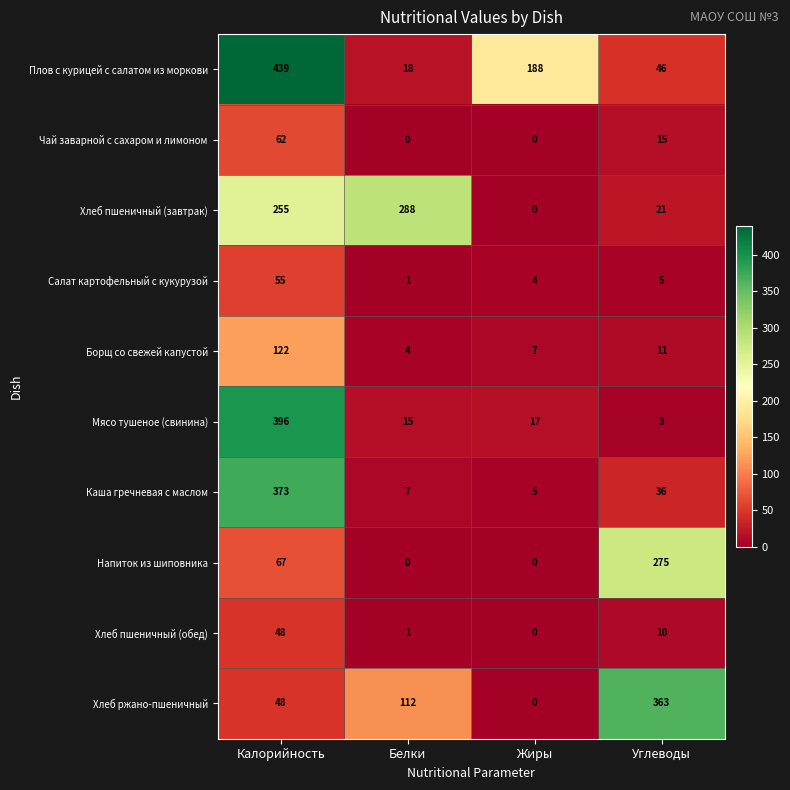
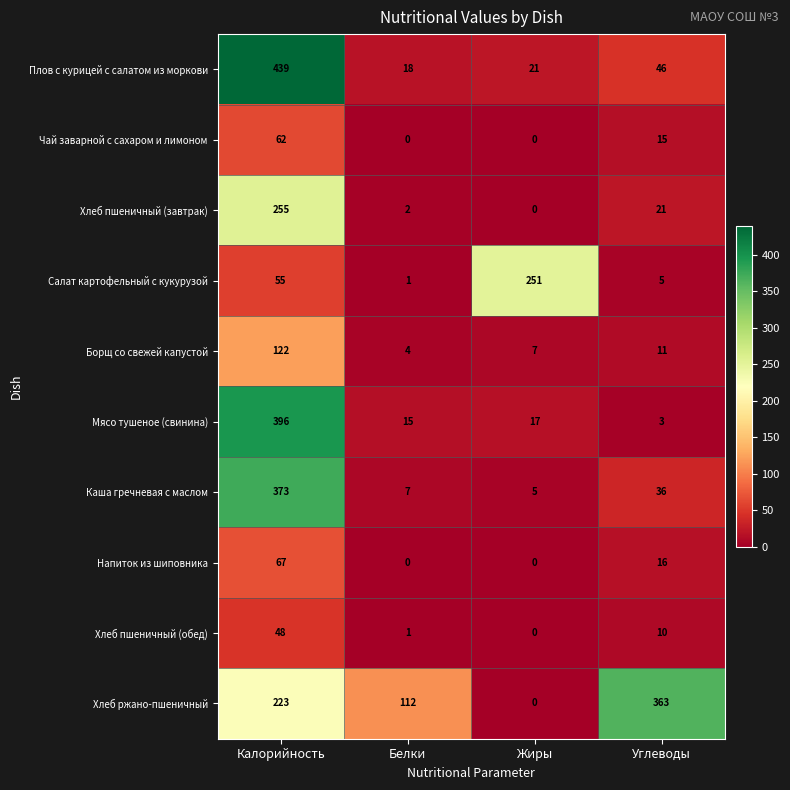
  {
    "Плов с курицей с салатом из моркови": {
      "Калорийность": 439,
      "Белки": 18,
-     "Жиры": 188,
+     "Жиры": 21,
      "Углеводы": 46
    },
    "Чай заварной с сахаром и лимоном": {
      "Калорийность": 62,
      "Белки": 0,
      "Жиры": 0,
      "Углеводы": 15
    },
    "Хлеб пшеничный (завтрак)": {
      "Калорийность": 255,
-     "Белки": 288,
+     "Белки": 2,
      "Жиры": 0,
      "Углеводы": 21
    },
    "Салат картофельный с кукурузой": {
      "Калорийность": 55,
      "Белки": 1,
-     "Жиры": 4,
+     "Жиры": 251,
      "Углеводы": 5
    },
    "Борщ со свежей капустой": {
      "Калорийность": 122,
      "Белки": 4,
      "Жиры": 7,
      "Углеводы": 11
    },
    "Мясо тушеное (свинина)": {
      "Калорийность": 396,
      "Белки": 15,
      "Жиры": 17,
      "Углеводы": 3
    },
    "Каша гречневая с маслом": {
      "Калорийность": 373,
      "Белки": 7,
      "Жиры": 5,
      "Углеводы": 36
    },
    "Напиток из шиповника": {
      "Калорийность": 67,
      "Белки": 0,
      "Жиры": 0,
-     "Углеводы": 275
+     "Углеводы": 16
    },
    "Хлеб пшеничный (обед)": {
      "Калорийность": 48,
      "Белки": 1,
      "Жиры": 0,
      "Углеводы": 10
    },
    "Хлеб ржано-пшеничный": {
-     "Калорийность": 48,
+     "Калорийность": 223,
      "Белки": 112,
      "Жиры": 0,
      "Углеводы": 363
    }
  }
